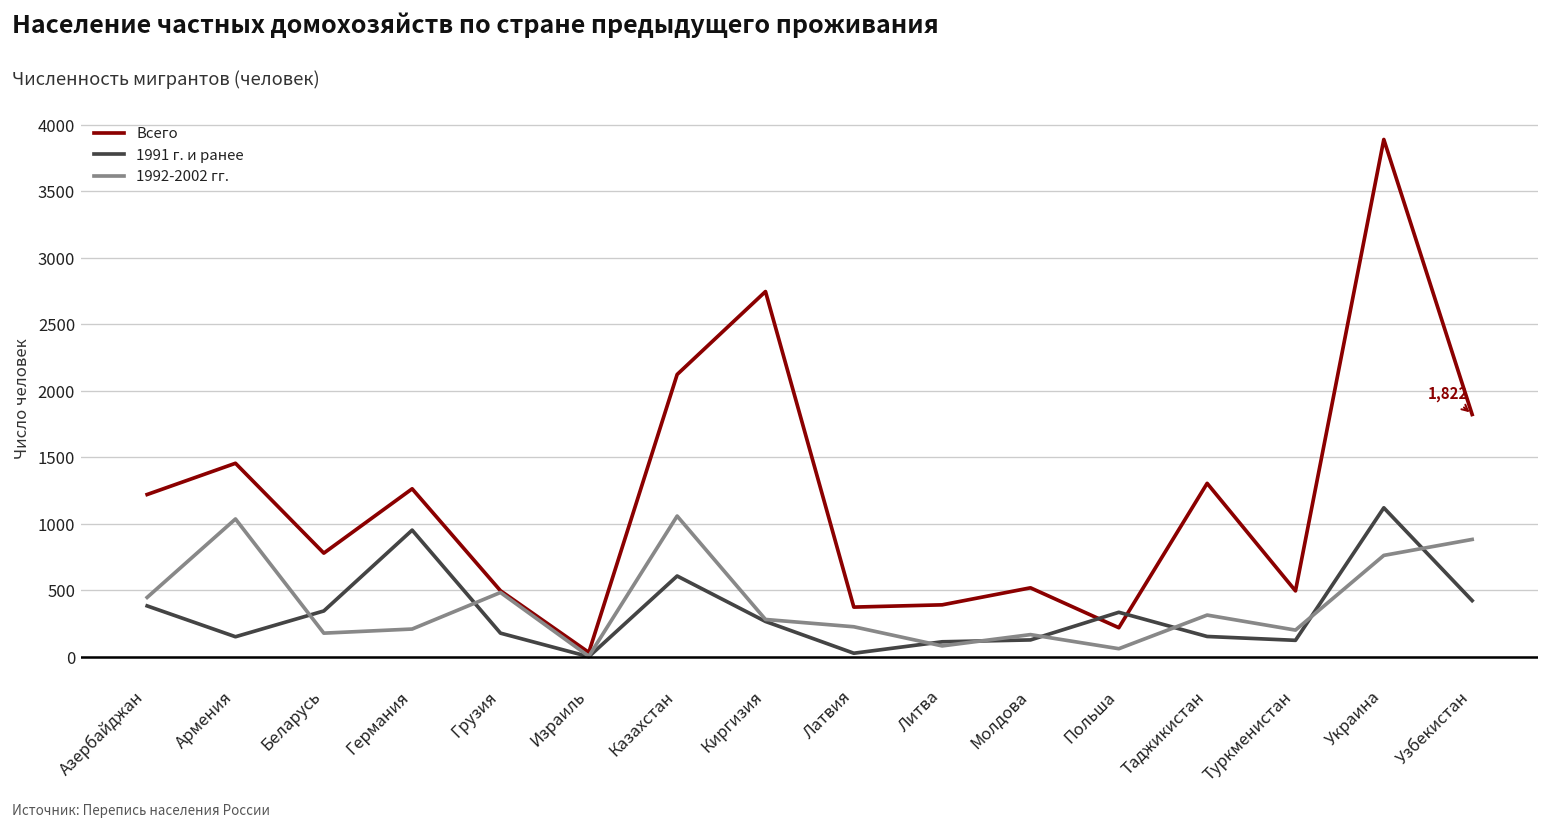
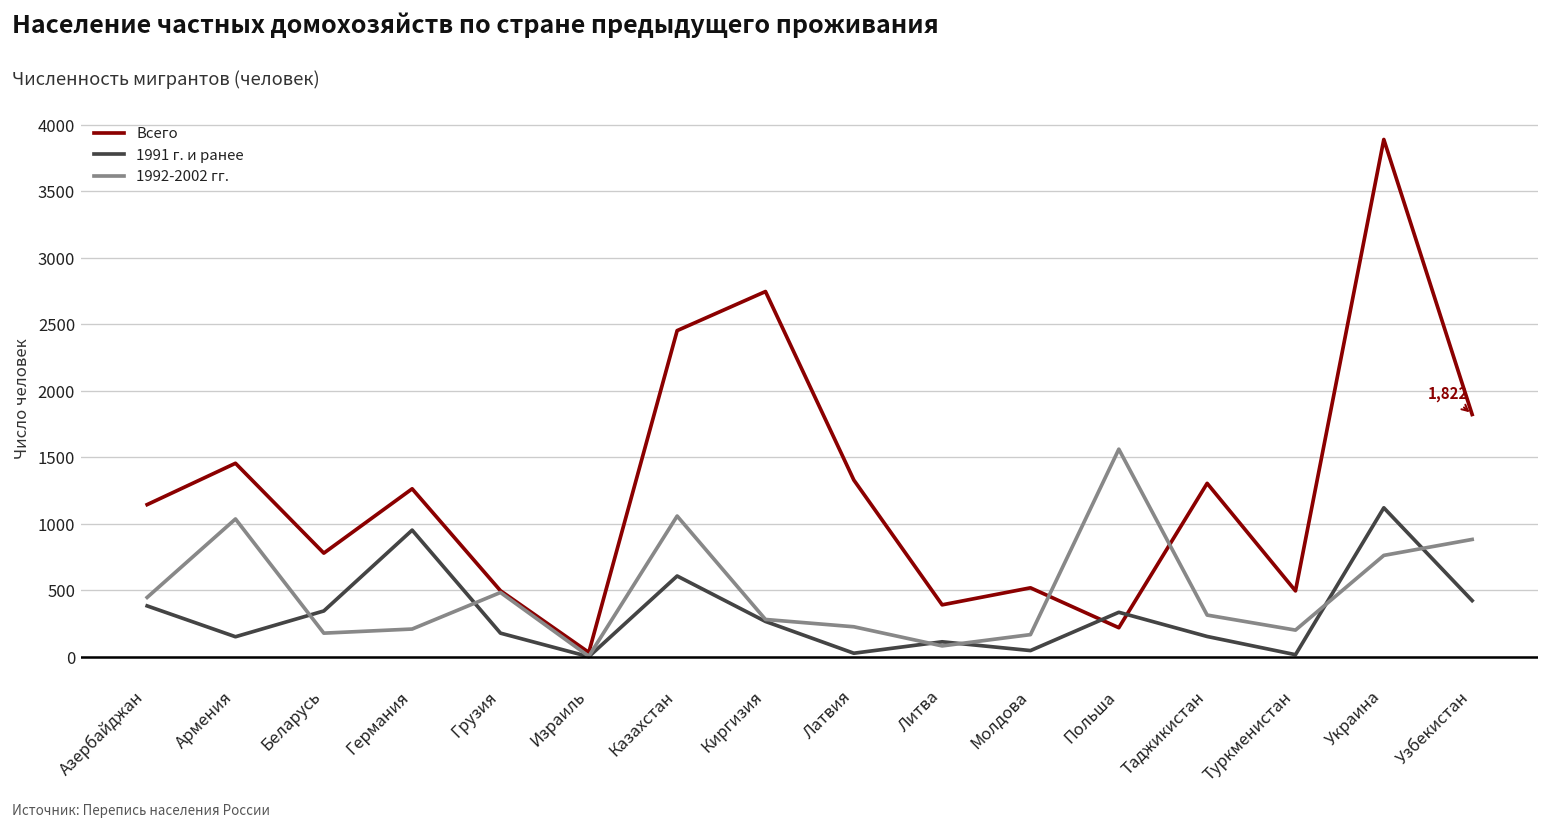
  {
    "Всего": {
-     "Азербайджан": 1220,
+     "Азербайджан": 1140,
      "Армения": 1460,
      "Беларусь": 780,
      "Германия": 1260,
      "Израиль": 30,
-     "Казахстан": 2120,
+     "Казахстан": 2450,
      "Киргизия": 2750,
-     "Латвия": 370,
+     "Латвия": 1330,
      "Литва": 390,
      "Молдова": 520,
      "Польша": 220,
      "Таджикистан": 1300,
      "Туркменистан": 500,
      "Украина": 3890
    },
    "1991 г. и ранее": {
      "Азербайджан": 380,
      "Армения": 150,
      "Беларусь": 340,
      "Германия": 950,
      "Грузия": 180,
      "Казахстан": 610,
      "Латвия": 30,
      "Литва": 110,
-     "Молдова": 130,
+     "Молдова": 50,
      "Польша": 330,
      "Таджикистан": 150,
-     "Туркменистан": 120,
+     "Туркменистан": 20,
      "Украина": 1120,
      "Узбекистан": 420
    },
    "1992-2002 гг.": {
      "Азербайджан": 450,
      "Армения": 1040,
      "Беларусь": 180,
      "Германия": 210,
      "Казахстан": 1060,
      "Латвия": 230,
      "Литва": 80,
      "Молдова": 170,
-     "Польша": 60,
+     "Польша": 1560,
      "Таджикистан": 310,
      "Туркменистан": 200,
      "Украина": 760,
      "Узбекистан": 880
    }
  }
